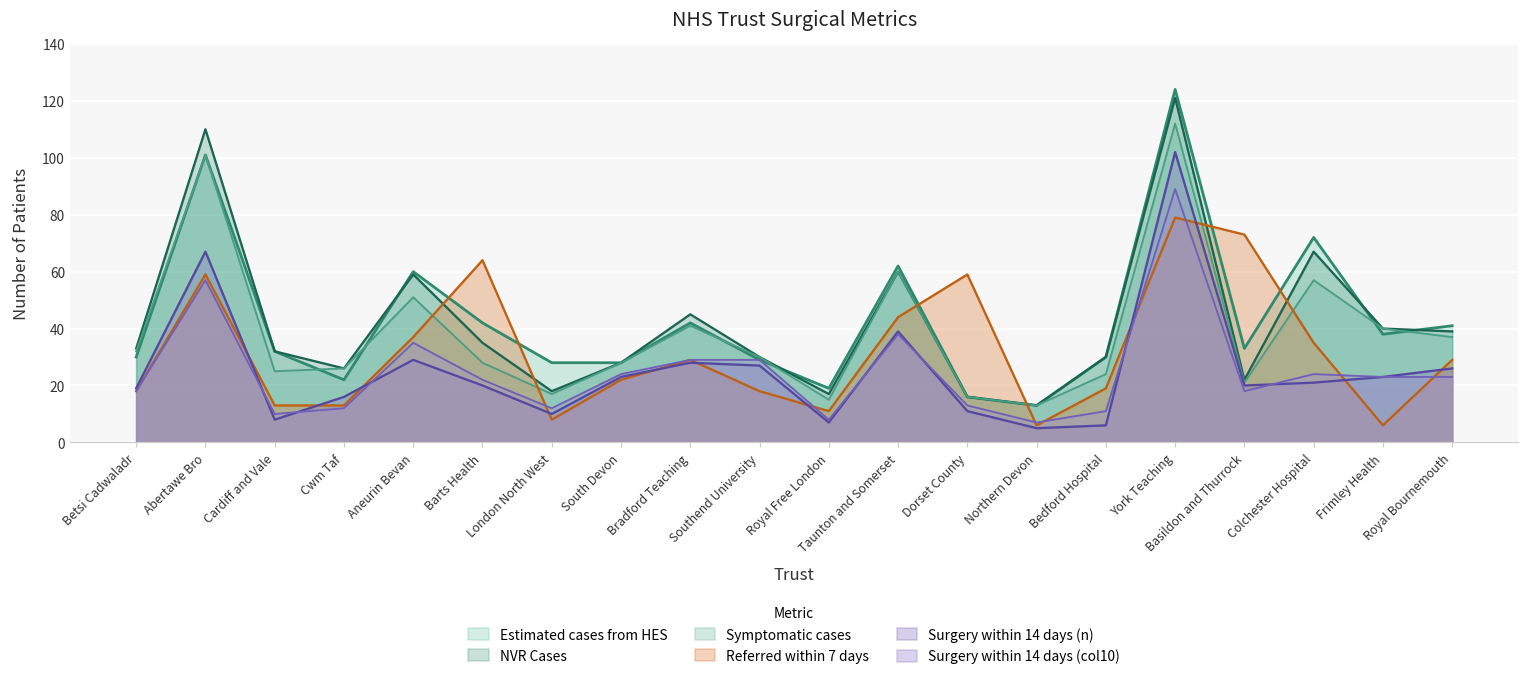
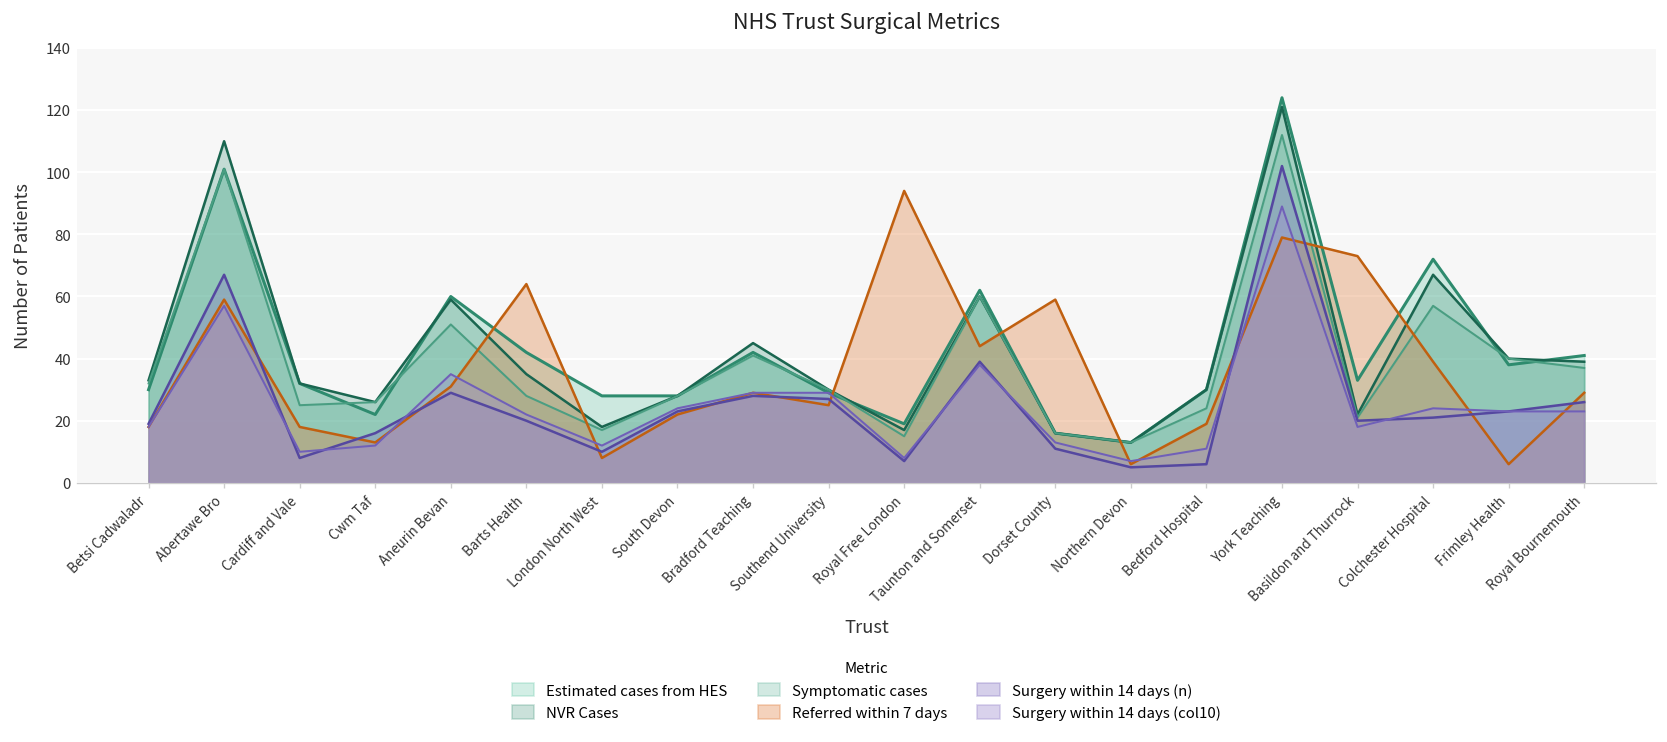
  {
    "Referred within 7 days": {
      "Abertawe Bro": 59,
-     "Cardiff and Vale": 13,
-     "Aneurin Bevan": 37,
+     "Cardiff and Vale": 18,
+     "Aneurin Bevan": 31,
      "Barts Health": 64,
      "London North West": 8,
      "South Devon": 22,
-     "Southend University": 18,
-     "Royal Free London": 11,
+     "Southend University": 25,
+     "Royal Free London": 94,
      "Taunton and Somerset": 44,
      "Dorset County": 59,
      "Northern Devon": 6,
      "Bedford Hospital": 19,
      "York Teaching": 79,
      "Basildon and Thurrock": 73,
-     "Colchester Hospital": 35,
+     "Colchester Hospital": 39,
      "Frimley Health": 6,
      "Royal Bournemouth": 29
    }
  }
